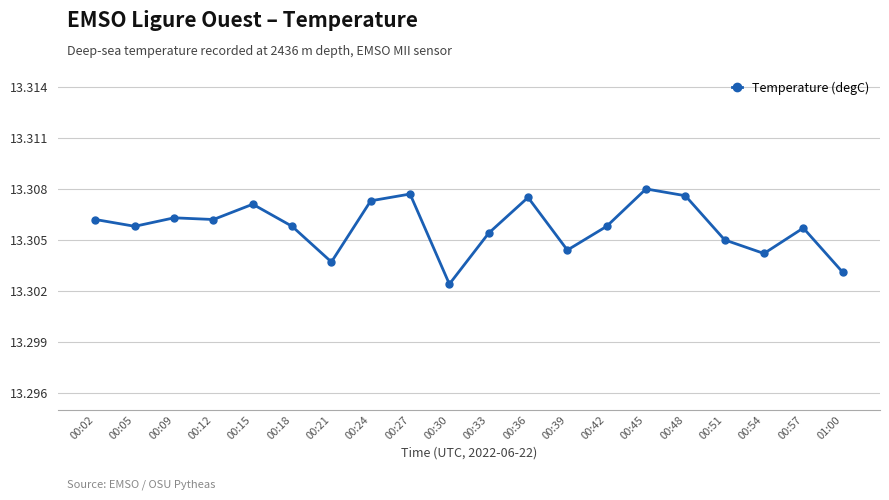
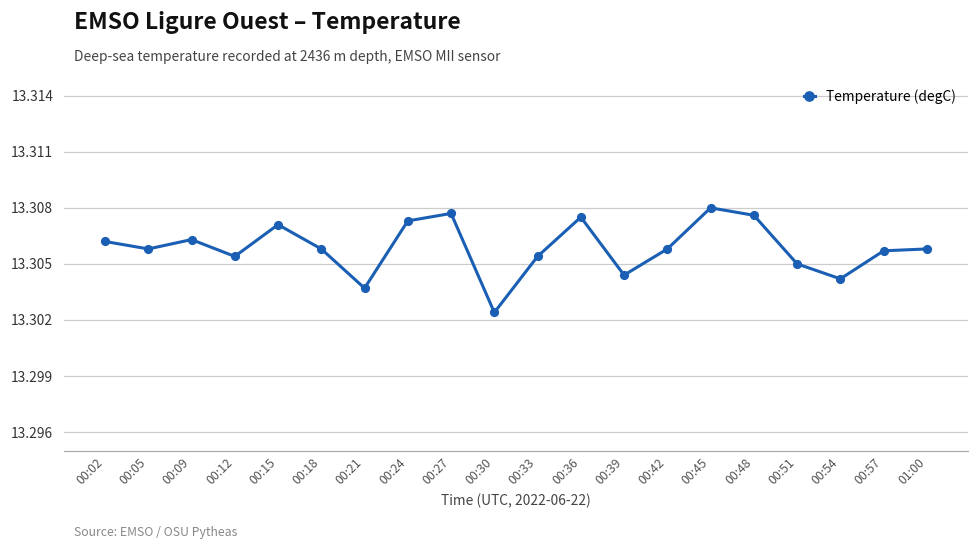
  {
    "00:02": 13.3062,
    "00:05": 13.3058,
    "00:09": 13.3063,
-   "00:12": 13.3062,
+   "00:12": 13.3054,
    "00:15": 13.3071,
    "00:18": 13.3058,
    "00:21": 13.3037,
    "00:24": 13.3073,
    "00:27": 13.3077,
    "00:30": 13.3024,
    "00:33": 13.3054,
    "00:36": 13.3075,
    "00:39": 13.3044,
    "00:42": 13.3058,
    "00:45": 13.3080,
    "00:48": 13.3076,
    "00:51": 13.3050,
    "00:54": 13.3042,
    "00:57": 13.3057,
-   "01:00": 13.3031
+   "01:00": 13.3058
  }
